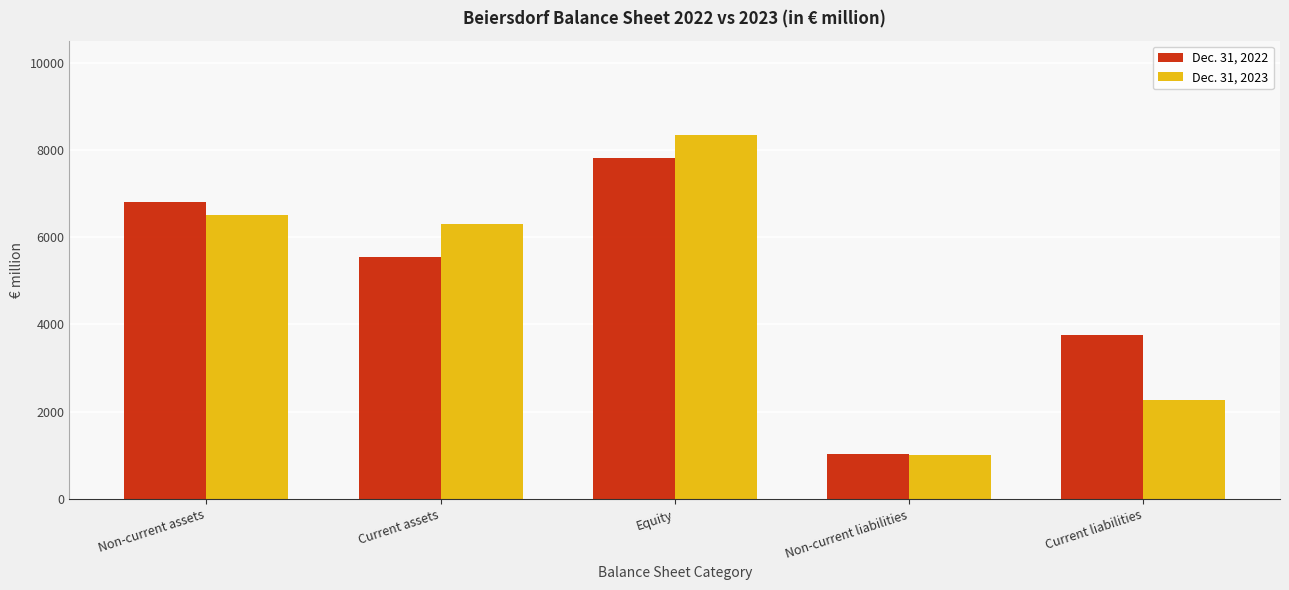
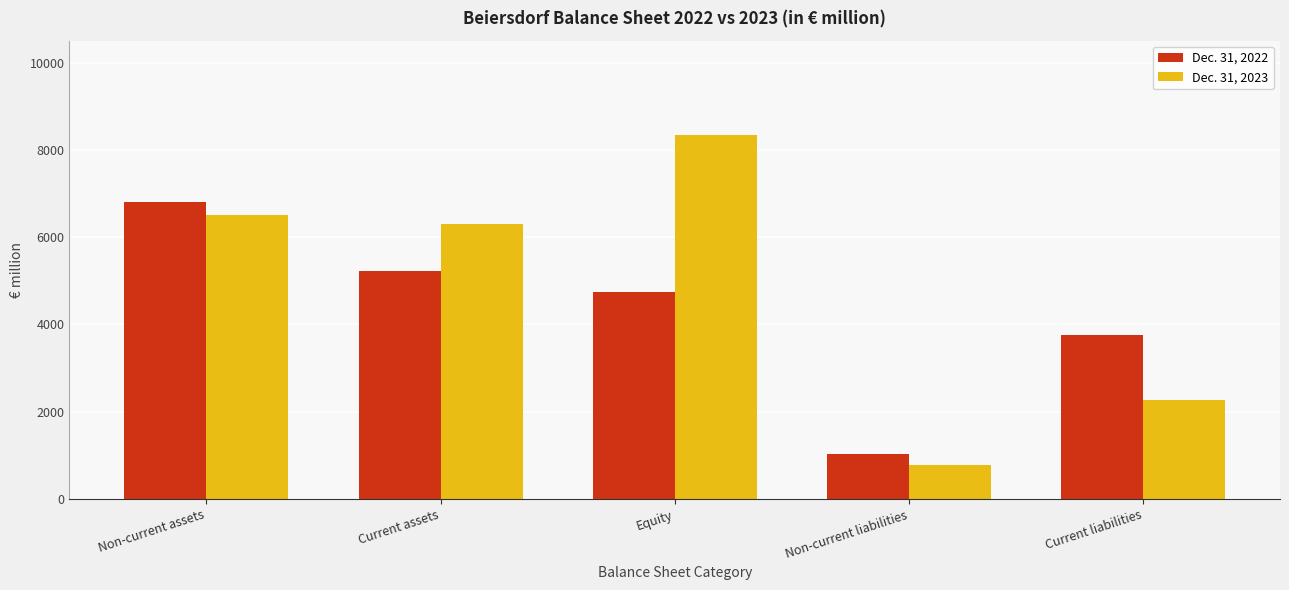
  {
    "Dec. 31, 2022": {
      "Non-current assets": 6800,
-     "Current assets": 5500,
-     "Equity": 7800,
+     "Current assets": 5200,
+     "Equity": 4700,
      "Non-current liabilities": 1000,
      "Current liabilities": 3800
    },
    "Dec. 31, 2023": {
      "Non-current assets": 6500,
      "Current assets": 6300,
      "Equity": 8300,
-     "Non-current liabilities": 1000,
+     "Non-current liabilities": 800,
      "Current liabilities": 2300
    }
  }
